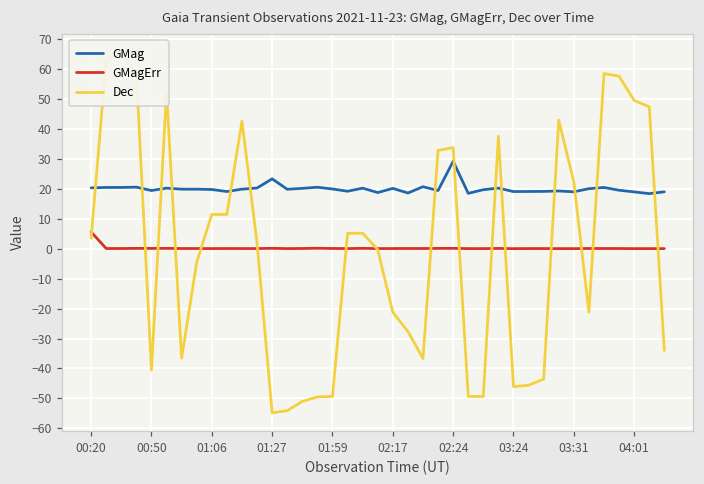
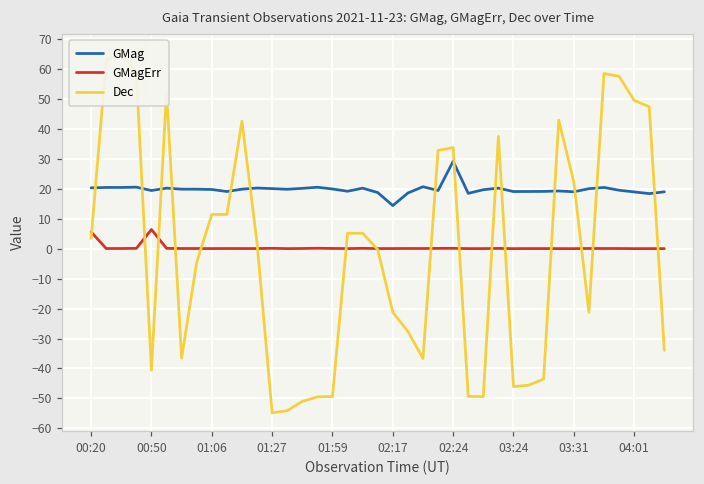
  {
    "GMag": {
      "00:20": 20,
      "00:50": 19,
      "01:06": 20,
-     "01:27": 23,
+     "01:27": 20,
      "01:59": 20,
-     "02:17": 20,
+     "02:17": 14,
      "02:24": 29,
      "03:24": 19,
      "03:31": 19,
      "04:01": 19
    },
    "GMagErr": {
      "00:20": 6,
-     "00:50": 0,
+     "00:50": 6,
      "01:06": 0,
      "01:27": 0,
      "01:59": 0,
      "02:17": 0,
      "02:24": 0,
      "03:24": 0,
      "03:31": 0,
      "04:01": 0
    },
    "Dec": {
      "00:20": 3,
      "00:50": -41,
      "01:06": 11,
      "01:27": -55,
      "01:59": -49,
      "02:17": -21,
      "02:24": 34,
      "03:24": -46,
      "03:31": 22,
      "04:01": 49
    }
  }
